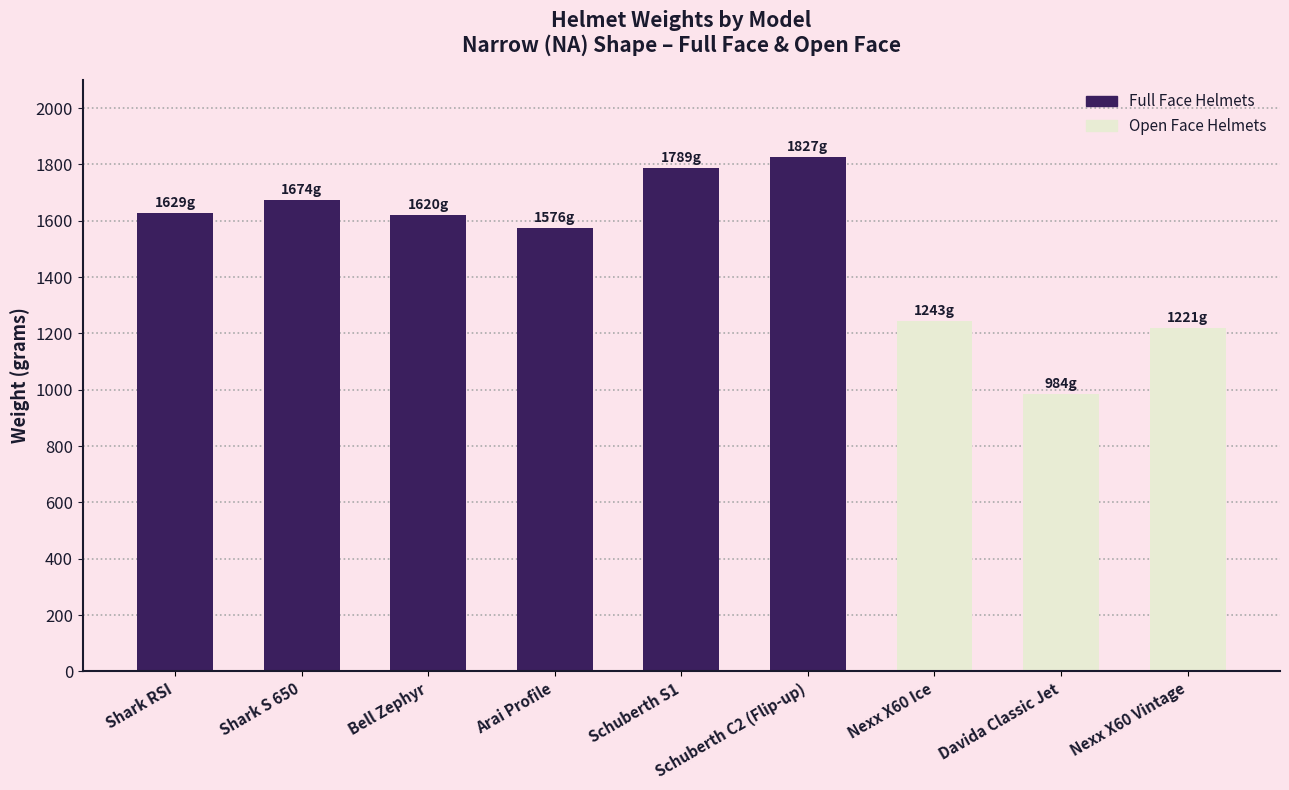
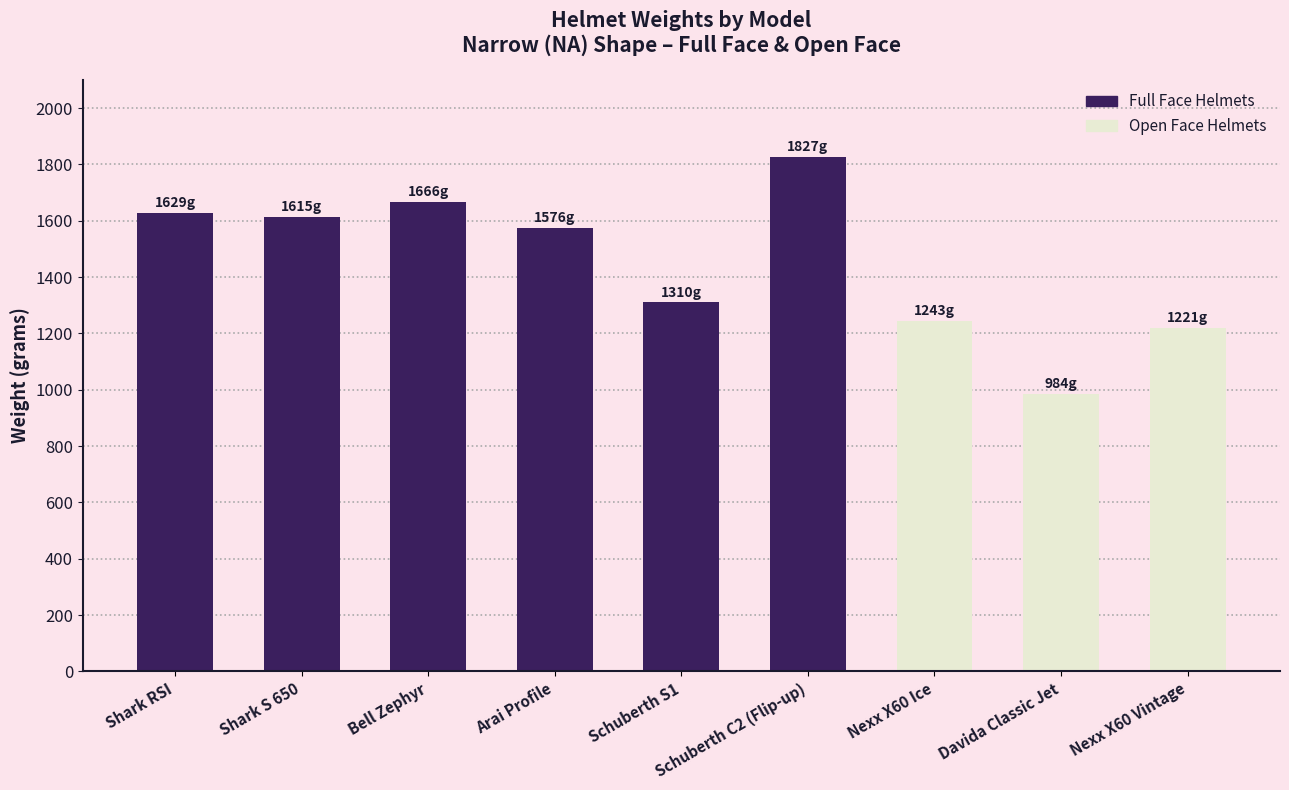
  {
    "Shark RSI": "1629g",
-   "Shark S 650": "1674g",
-   "Bell Zephyr": "1620g",
+   "Shark S 650": "1615g",
+   "Bell Zephyr": "1666g",
    "Arai Profile": "1576g",
-   "Schuberth S1": "1789g",
+   "Schuberth S1": "1310g",
    "Schuberth C2 (Flip-up)": "1827g",
    "Nexx X60 Ice": "1243g",
    "Davida Classic Jet": "984g",
    "Nexx X60 Vintage": "1221g"
  }
